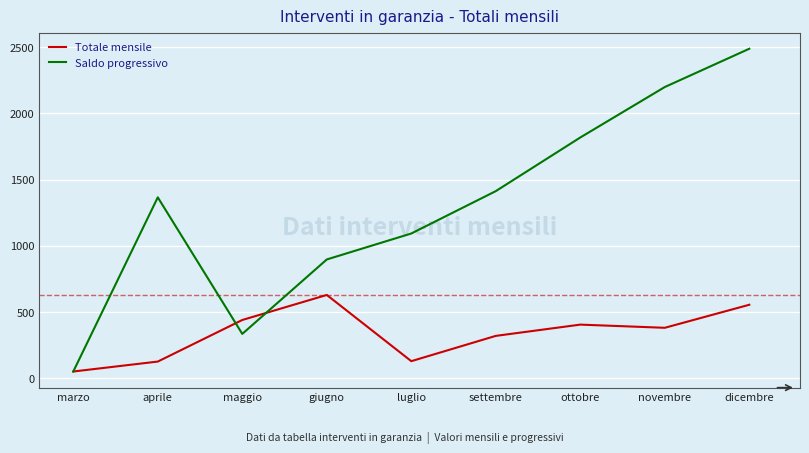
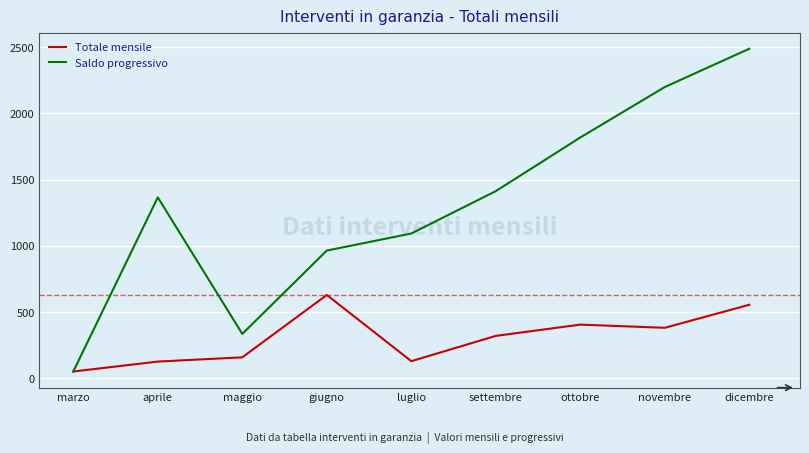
  {
    "Totale mensile": {
      "aprile": 130,
-     "maggio": 440,
+     "maggio": 160,
      "giugno": 630,
      "luglio": 130,
      "settembre": 320,
      "ottobre": 410,
      "novembre": 380,
      "dicembre": 560
    },
    "Saldo progressivo": {
      "aprile": 1370,
      "maggio": 340,
-     "giugno": 900,
+     "giugno": 960,
      "luglio": 1090,
      "settembre": 1410,
      "ottobre": 1820,
      "novembre": 2200,
      "dicembre": 2490
    }
  }
